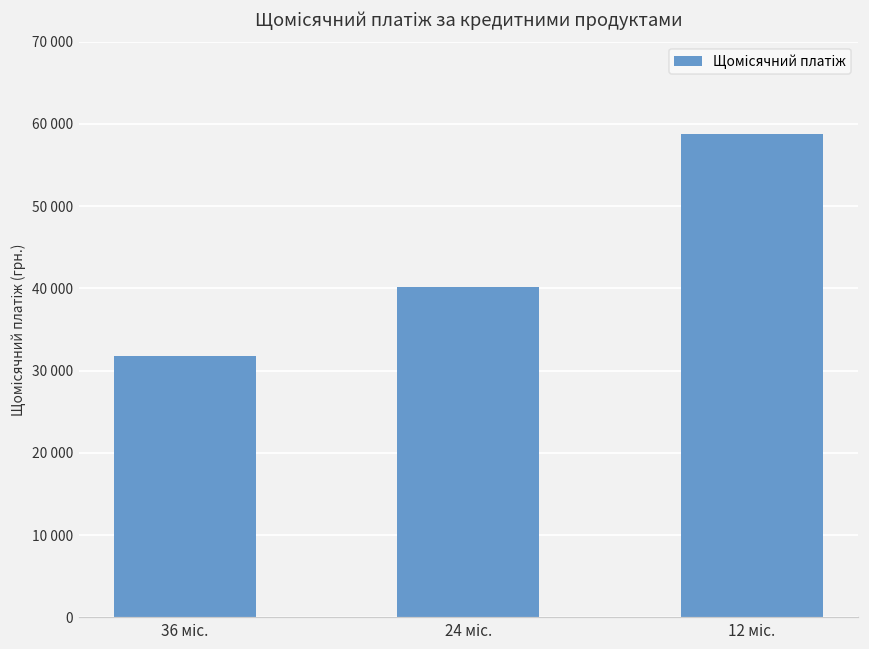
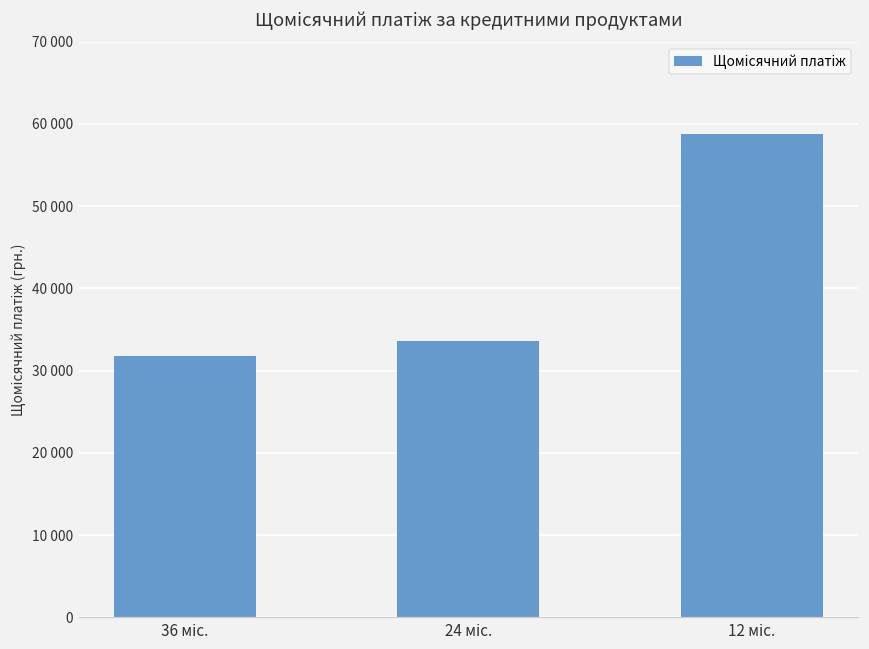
  {
    "36 міс.": 32000,
-   "24 міс.": 40000,
+   "24 міс.": 34000,
    "12 міс.": 59000
  }
